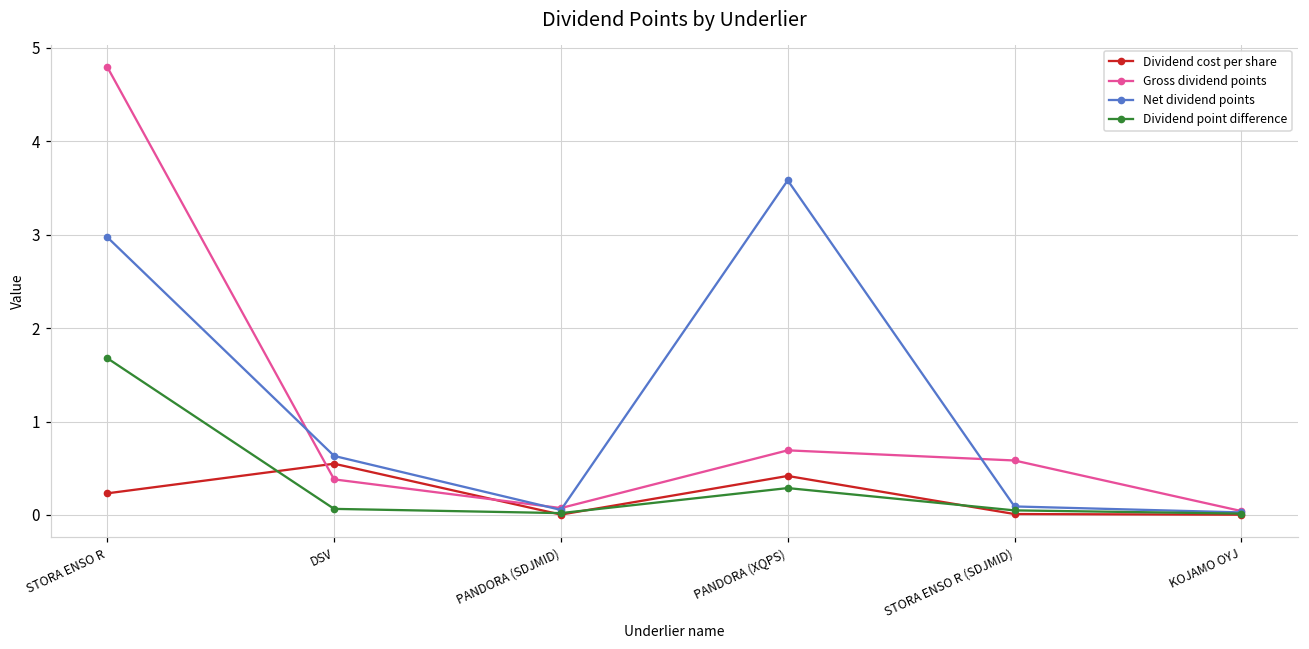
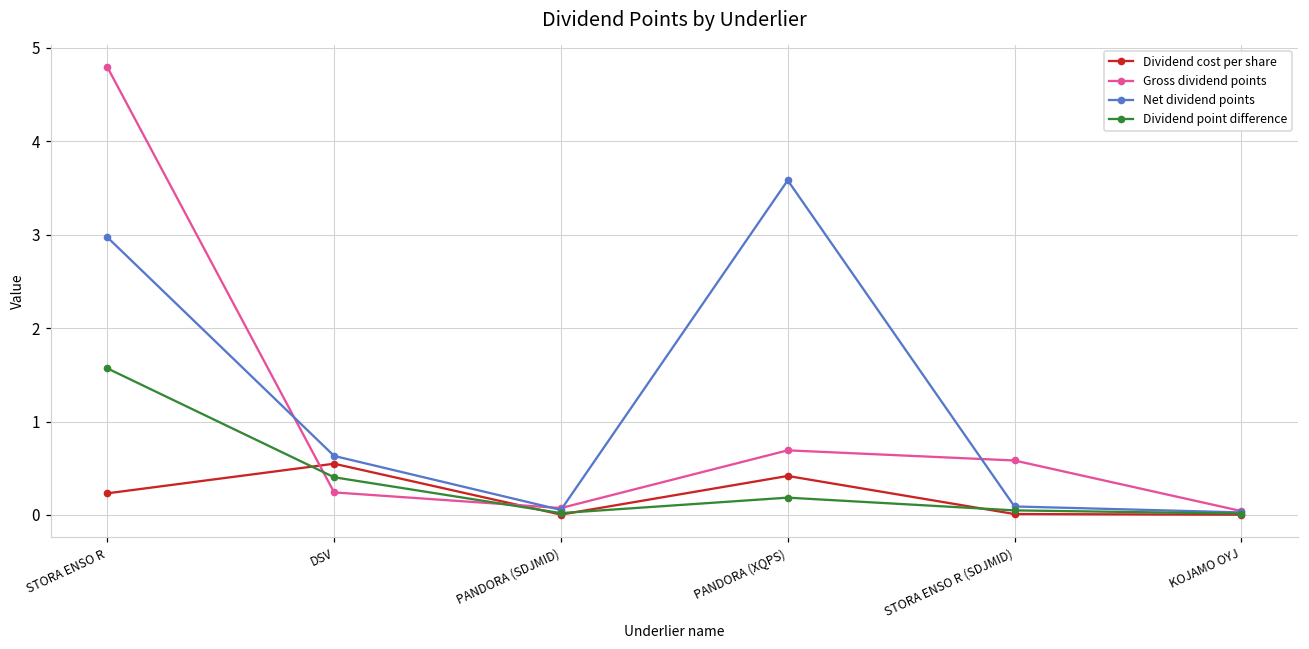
  {
    "Dividend cost per share": {
      "STORA ENSO R": 0.2,
      "DSV": 0.5,
      "PANDORA (XQPS)": 0.4,
      "STORA ENSO R (SDJMID)": 0.0
    },
    "Gross dividend points": {
      "STORA ENSO R": 4.8,
-     "DSV": 0.4,
+     "DSV": 0.2,
      "PANDORA (XQPS)": 0.7,
      "STORA ENSO R (SDJMID)": 0.6
    },
    "Net dividend points": {
      "STORA ENSO R": 3.0,
      "DSV": 0.6,
      "PANDORA (XQPS)": 3.6,
      "STORA ENSO R (SDJMID)": 0.1
    },
    "Dividend point difference": {
-     "STORA ENSO R": 1.7,
-     "DSV": 0.1,
-     "PANDORA (XQPS)": 0.3,
+     "STORA ENSO R": 1.6,
+     "DSV": 0.4,
+     "PANDORA (XQPS)": 0.2,
      "STORA ENSO R (SDJMID)": 0.0
    }
  }
